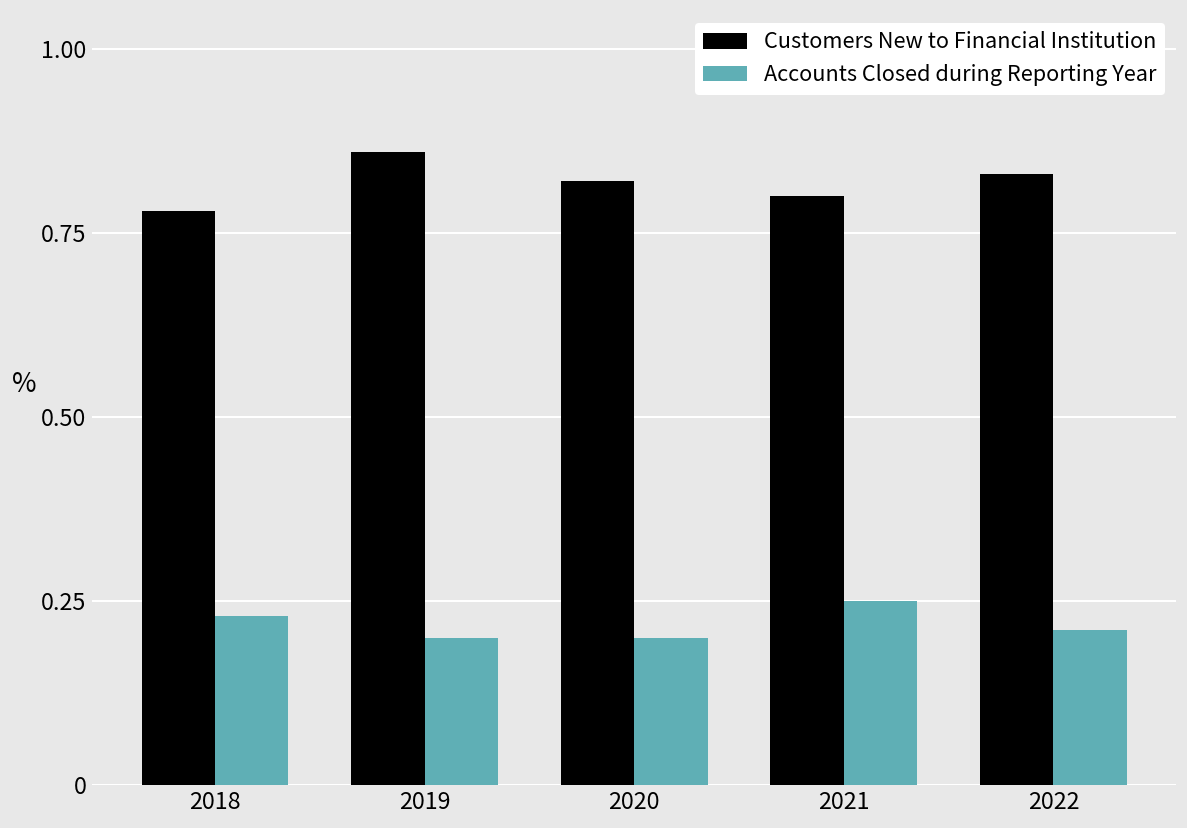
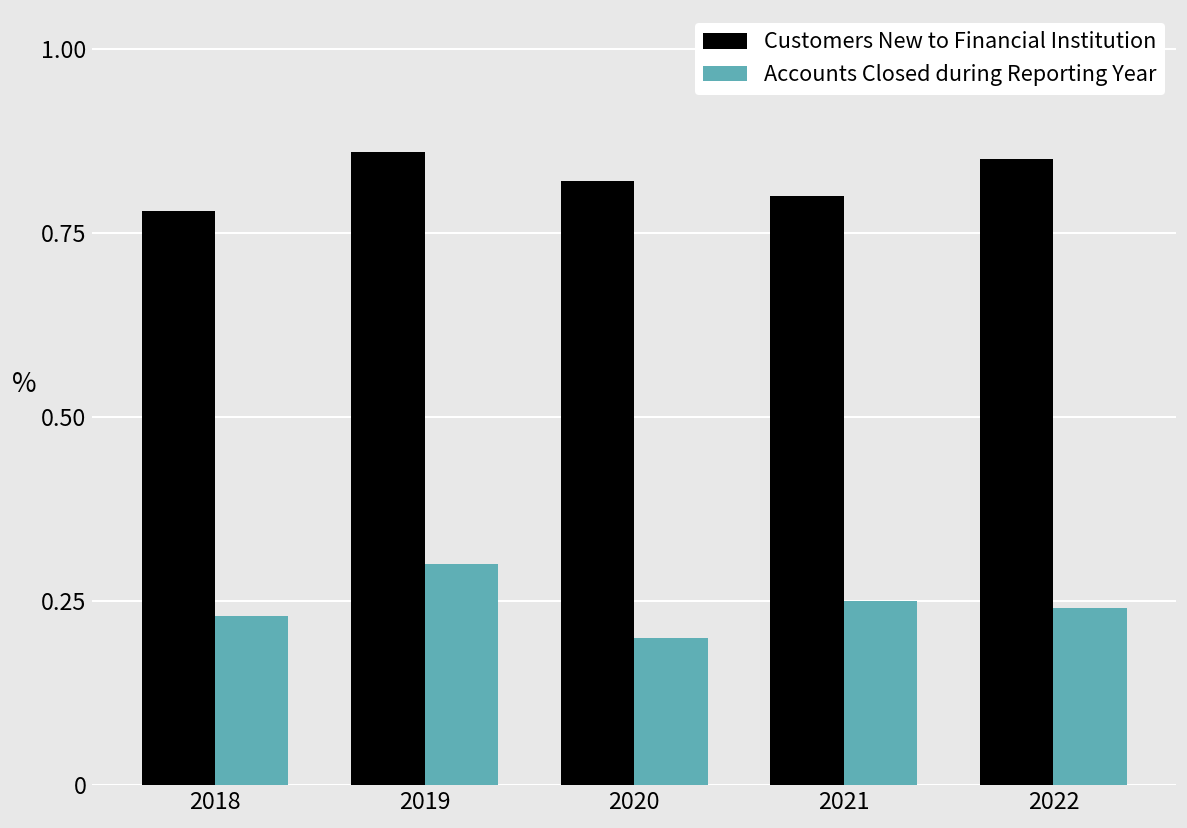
  {
    "Customers New to Financial Institution": {
      "2018": 0.78,
      "2019": 0.86,
      "2020": 0.82,
      "2021": 0.80,
-     "2022": 0.83
+     "2022": 0.85
    },
    "Accounts Closed during Reporting Year": {
      "2018": 0.23,
-     "2019": 0.2,
+     "2019": 0.3,
      "2020": 0.20,
      "2021": 0.25,
-     "2022": 0.21
+     "2022": 0.24
    }
  }
